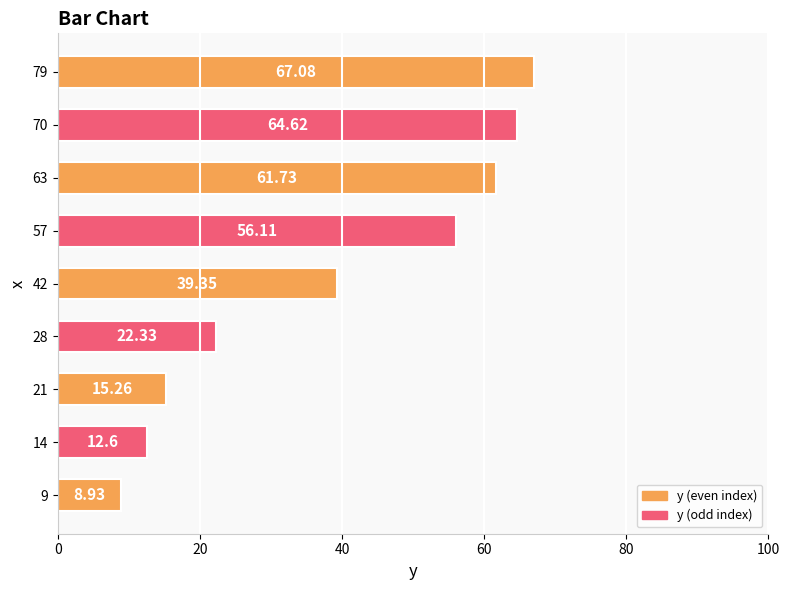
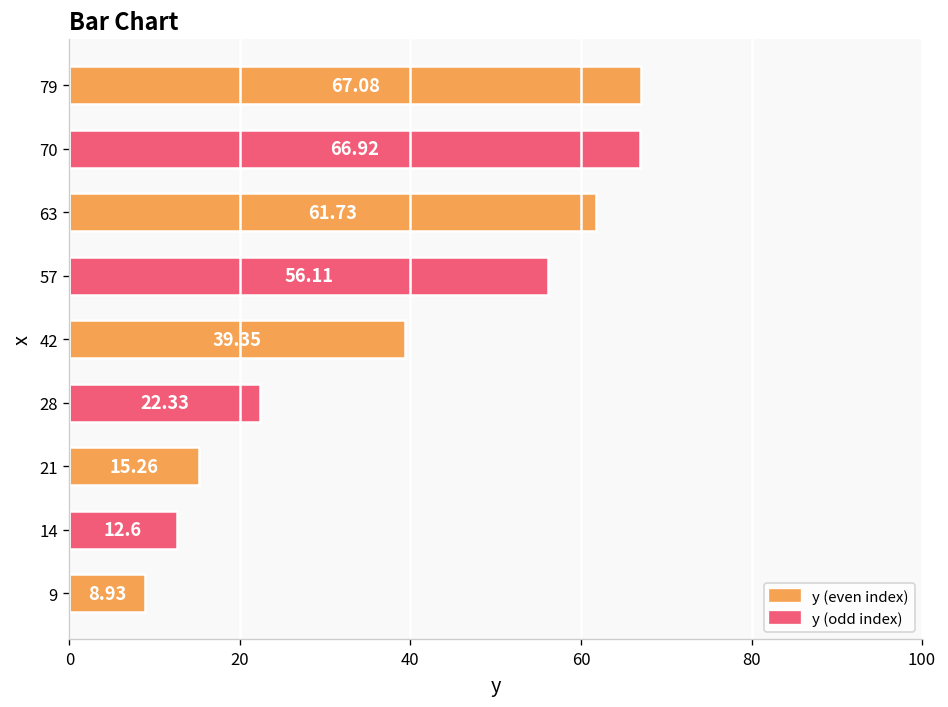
  {
    "79": 67.08,
-   "70": 64.62,
+   "70": 66.92,
    "63": 61.73,
    "57": 56.11,
    "42": 39.35,
    "28": 22.33,
    "21": 15.26,
    "14": 12.6,
    "9": 8.93
  }
